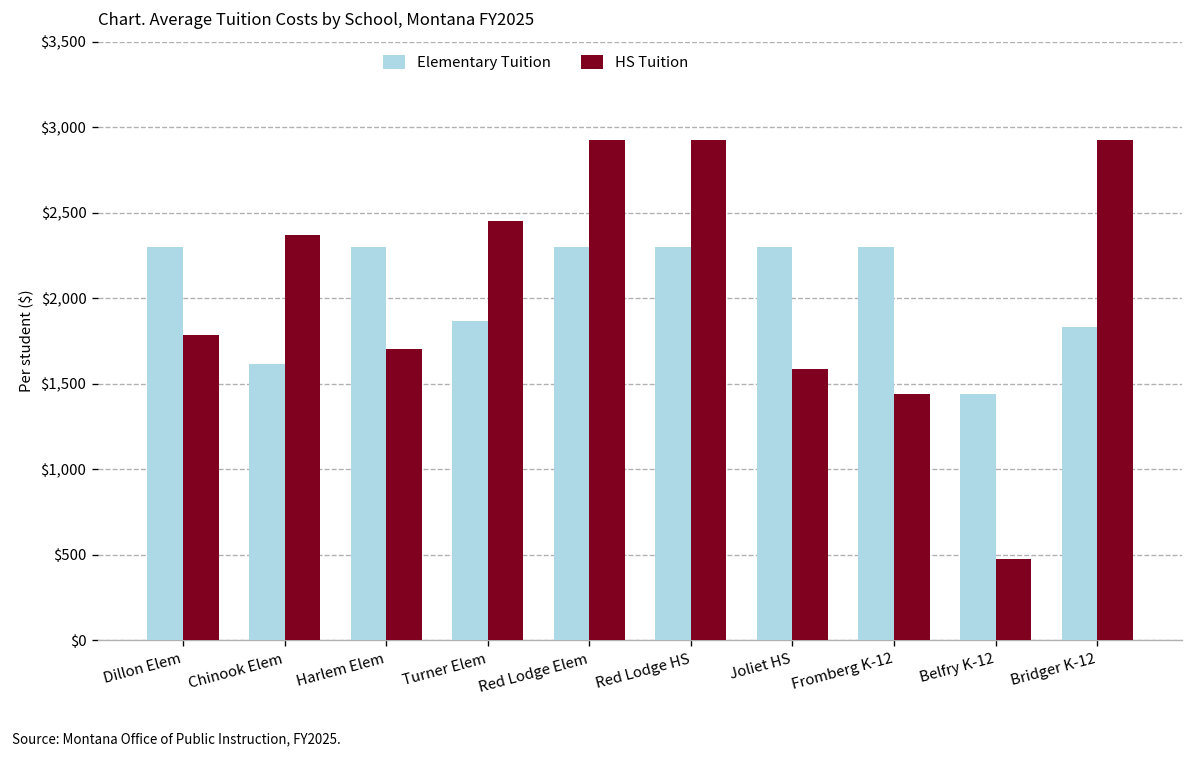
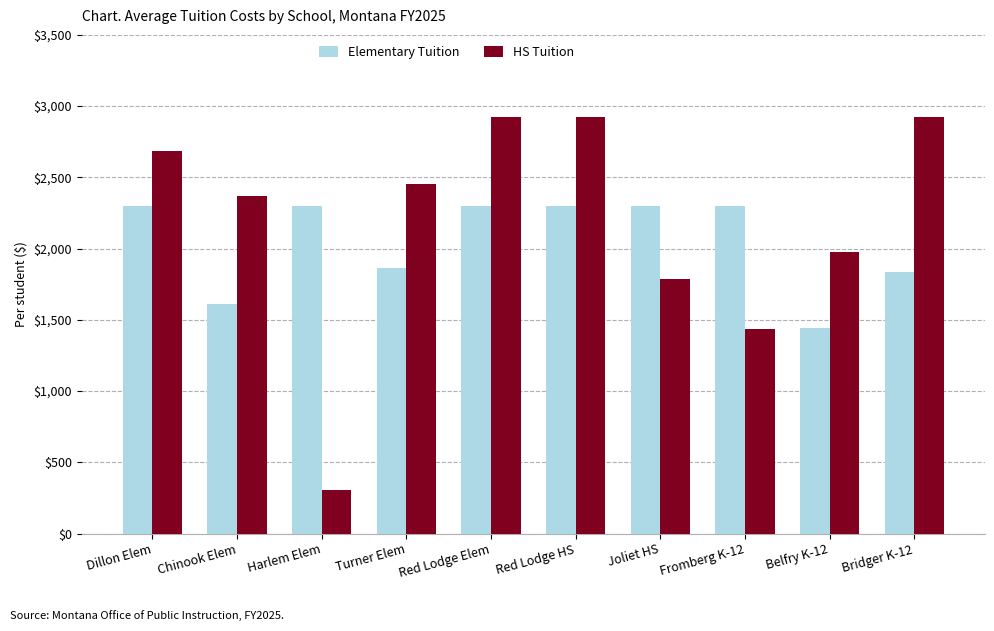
  {
    "Elementary Tuition": {
      "Dillon Elem": "$2,300",
      "Chinook Elem": "$1,610",
      "Harlem Elem": "$2,300",
      "Turner Elem": "$1,870",
      "Red Lodge Elem": "$2,300",
      "Red Lodge HS": "$2,300",
      "Joliet HS": "$2,300",
      "Fromberg K-12": "$2,300",
      "Belfry K-12": "$1,440",
      "Bridger K-12": "$1,830"
    },
    "HS Tuition": {
-     "Dillon Elem": "$1,780",
+     "Dillon Elem": "$2,690",
      "Chinook Elem": "$2,370",
-     "Harlem Elem": "$1,700",
+     "Harlem Elem": "$300",
      "Turner Elem": "$2,450",
      "Red Lodge Elem": "$2,930",
      "Red Lodge HS": "$2,930",
-     "Joliet HS": "$1,590",
+     "Joliet HS": "$1,790",
      "Fromberg K-12": "$1,440",
-     "Belfry K-12": "$480",
+     "Belfry K-12": "$1,970",
      "Bridger K-12": "$2,930"
    }
  }
